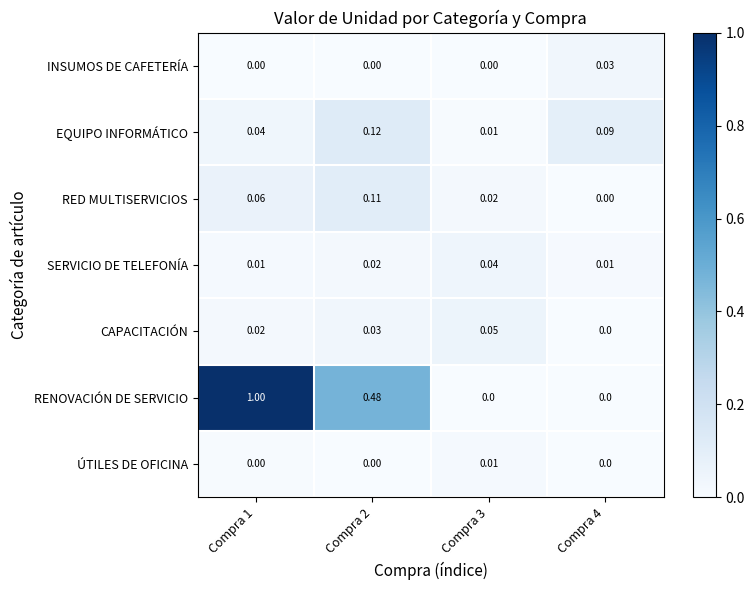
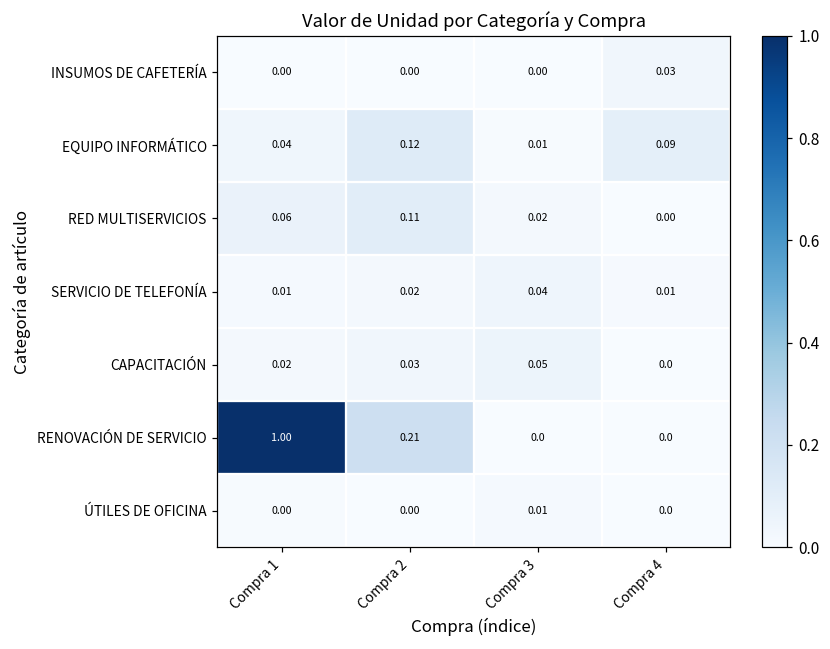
  {
    "INSUMOS DE CAFETERÍA": {
      "Compra 1": 0.00,
      "Compra 2": 0.00,
      "Compra 3": 0.00,
      "Compra 4": 0.03
    },
    "EQUIPO INFORMÁTICO": {
      "Compra 1": 0.04,
      "Compra 2": 0.12,
      "Compra 3": 0.01,
      "Compra 4": 0.09
    },
    "RED MULTISERVICIOS": {
      "Compra 1": 0.06,
      "Compra 2": 0.11,
      "Compra 3": 0.02,
      "Compra 4": 0.00
    },
    "SERVICIO DE TELEFONÍA": {
      "Compra 1": 0.01,
      "Compra 2": 0.02,
      "Compra 3": 0.04,
      "Compra 4": 0.01
    },
    "CAPACITACIÓN": {
      "Compra 1": 0.02,
      "Compra 2": 0.03,
      "Compra 3": 0.05,
      "Compra 4": 0.0
    },
    "RENOVACIÓN DE SERVICIO": {
      "Compra 1": 1.00,
-     "Compra 2": 0.48,
+     "Compra 2": 0.21,
      "Compra 3": 0.0,
      "Compra 4": 0.0
    },
    "ÚTILES DE OFICINA": {
      "Compra 1": 0.00,
      "Compra 2": 0.00,
      "Compra 3": 0.01,
      "Compra 4": 0.0
    }
  }
